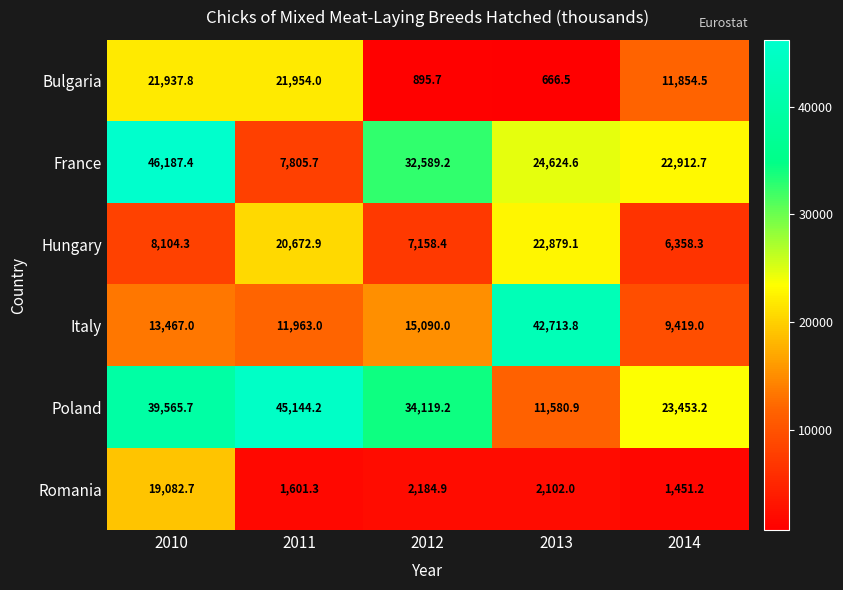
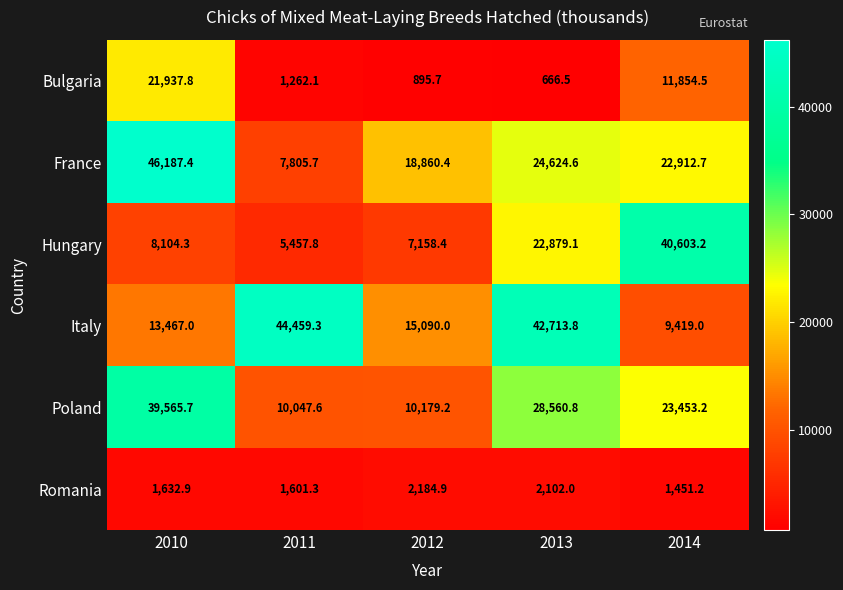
  {
    "Bulgaria": {
      "2010": "21,937.8",
-     "2011": "21,954.0",
+     "2011": "1,262.1",
      "2012": "895.7",
      "2013": "666.5",
      "2014": "11,854.5"
    },
    "France": {
      "2010": "46,187.4",
      "2011": "7,805.7",
-     "2012": "32,589.2",
+     "2012": "18,860.4",
      "2013": "24,624.6",
      "2014": "22,912.7"
    },
    "Hungary": {
      "2010": "8,104.3",
-     "2011": "20,672.9",
+     "2011": "5,457.8",
      "2012": "7,158.4",
      "2013": "22,879.1",
-     "2014": "6,358.3"
+     "2014": "40,603.2"
    },
    "Italy": {
      "2010": "13,467.0",
-     "2011": "11,963.0",
+     "2011": "44,459.3",
      "2012": "15,090.0",
      "2013": "42,713.8",
      "2014": "9,419.0"
    },
    "Poland": {
      "2010": "39,565.7",
-     "2011": "45,144.2",
-     "2012": "34,119.2",
-     "2013": "11,580.9",
+     "2011": "10,047.6",
+     "2012": "10,179.2",
+     "2013": "28,560.8",
      "2014": "23,453.2"
    },
    "Romania": {
-     "2010": "19,082.7",
+     "2010": "1,632.9",
      "2011": "1,601.3",
      "2012": "2,184.9",
      "2013": "2,102.0",
      "2014": "1,451.2"
    }
  }
